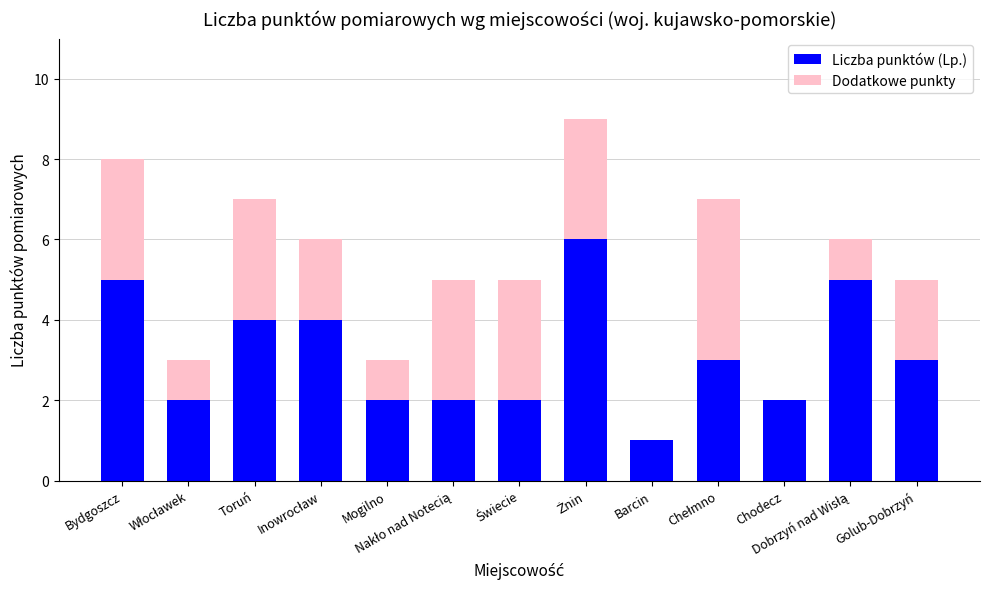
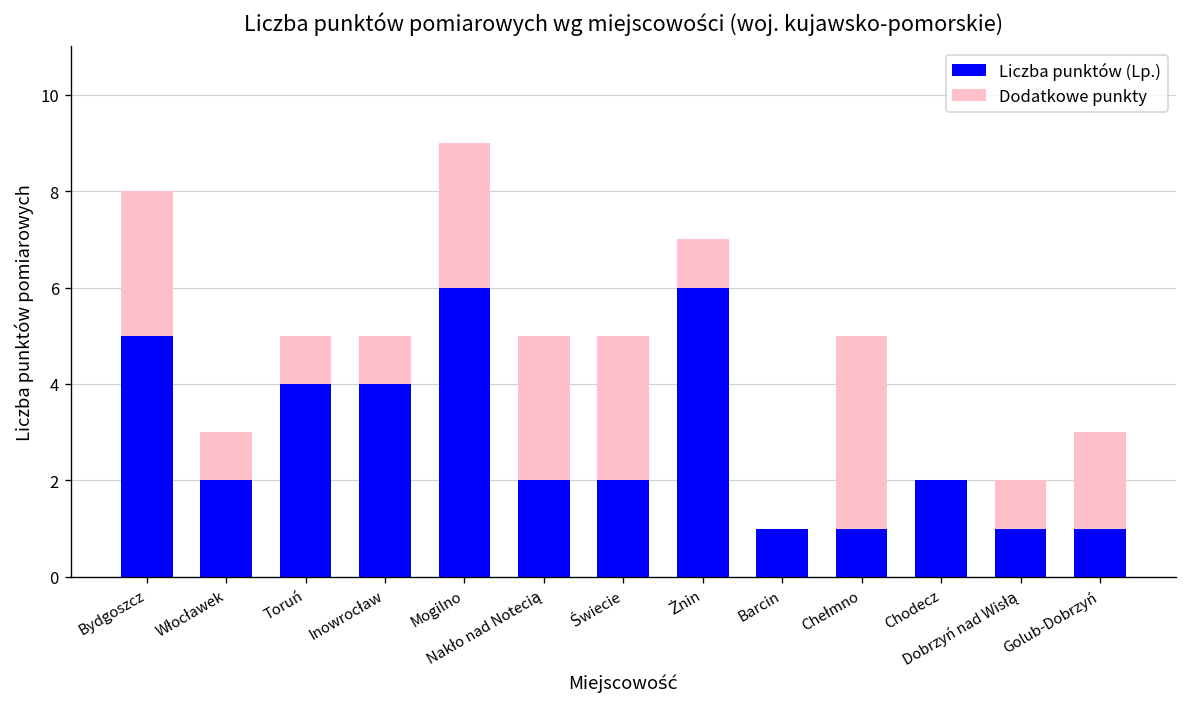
  {
    "Liczba punktów (Lp.)": {
      "Bydgoszcz": 5,
      "Włocławek": 2,
      "Toruń": 4,
      "Inowrocław": 4,
-     "Mogilno": 2,
+     "Mogilno": 6,
      "Nakło nad Notecią": 2,
      "Świecie": 2,
      "Żnin": 6,
      "Barcin": 1,
-     "Chełmno": 3,
+     "Chełmno": 1,
      "Chodecz": 2,
-     "Dobrzyń nad Wisłą": 5,
-     "Golub-Dobrzyń": 3
+     "Dobrzyń nad Wisłą": 1,
+     "Golub-Dobrzyń": 1
    },
    "Dodatkowe punkty": {
      "Bydgoszcz": 3,
      "Włocławek": 1,
-     "Toruń": 3,
-     "Inowrocław": 2,
-     "Mogilno": 1,
+     "Toruń": 1,
+     "Inowrocław": 1,
+     "Mogilno": 3,
      "Nakło nad Notecią": 3,
      "Świecie": 3,
-     "Żnin": 3,
+     "Żnin": 1,
      "Barcin": 0,
      "Chełmno": 4,
      "Chodecz": 0,
      "Dobrzyń nad Wisłą": 1,
      "Golub-Dobrzyń": 2
    }
  }
